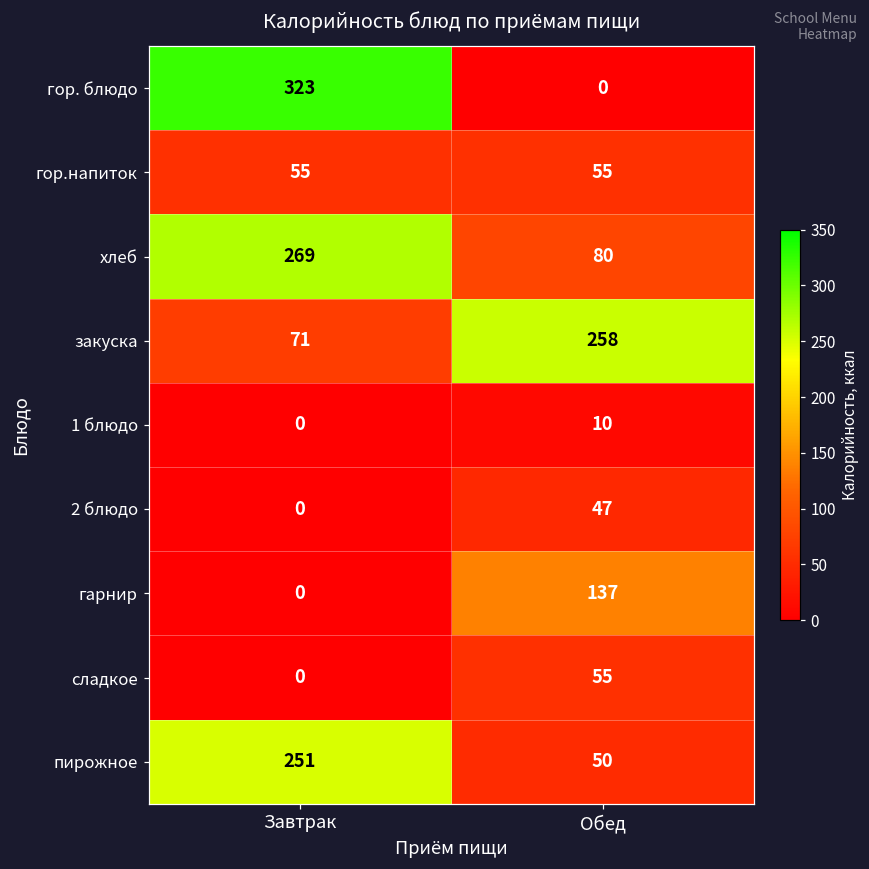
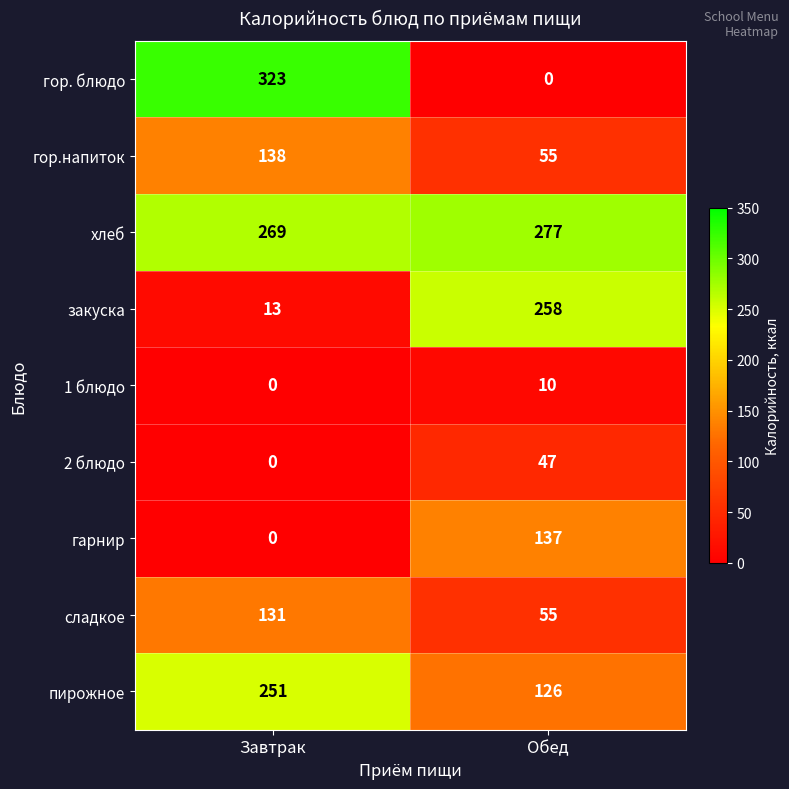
  {
    "гор. блюдо": {
      "Завтрак": 323,
      "Обед": 0
    },
    "гор.напиток": {
-     "Завтрак": 55,
+     "Завтрак": 138,
      "Обед": 55
    },
    "хлеб": {
      "Завтрак": 269,
-     "Обед": 80
+     "Обед": 277
    },
    "закуска": {
-     "Завтрак": 71,
+     "Завтрак": 13,
      "Обед": 258
    },
    "1 блюдо": {
      "Завтрак": 0,
      "Обед": 10
    },
    "2 блюдо": {
      "Завтрак": 0,
      "Обед": 47
    },
    "гарнир": {
      "Завтрак": 0,
      "Обед": 137
    },
    "сладкое": {
-     "Завтрак": 0,
+     "Завтрак": 131,
      "Обед": 55
    },
    "пирожное": {
      "Завтрак": 251,
-     "Обед": 50
+     "Обед": 126
    }
  }
